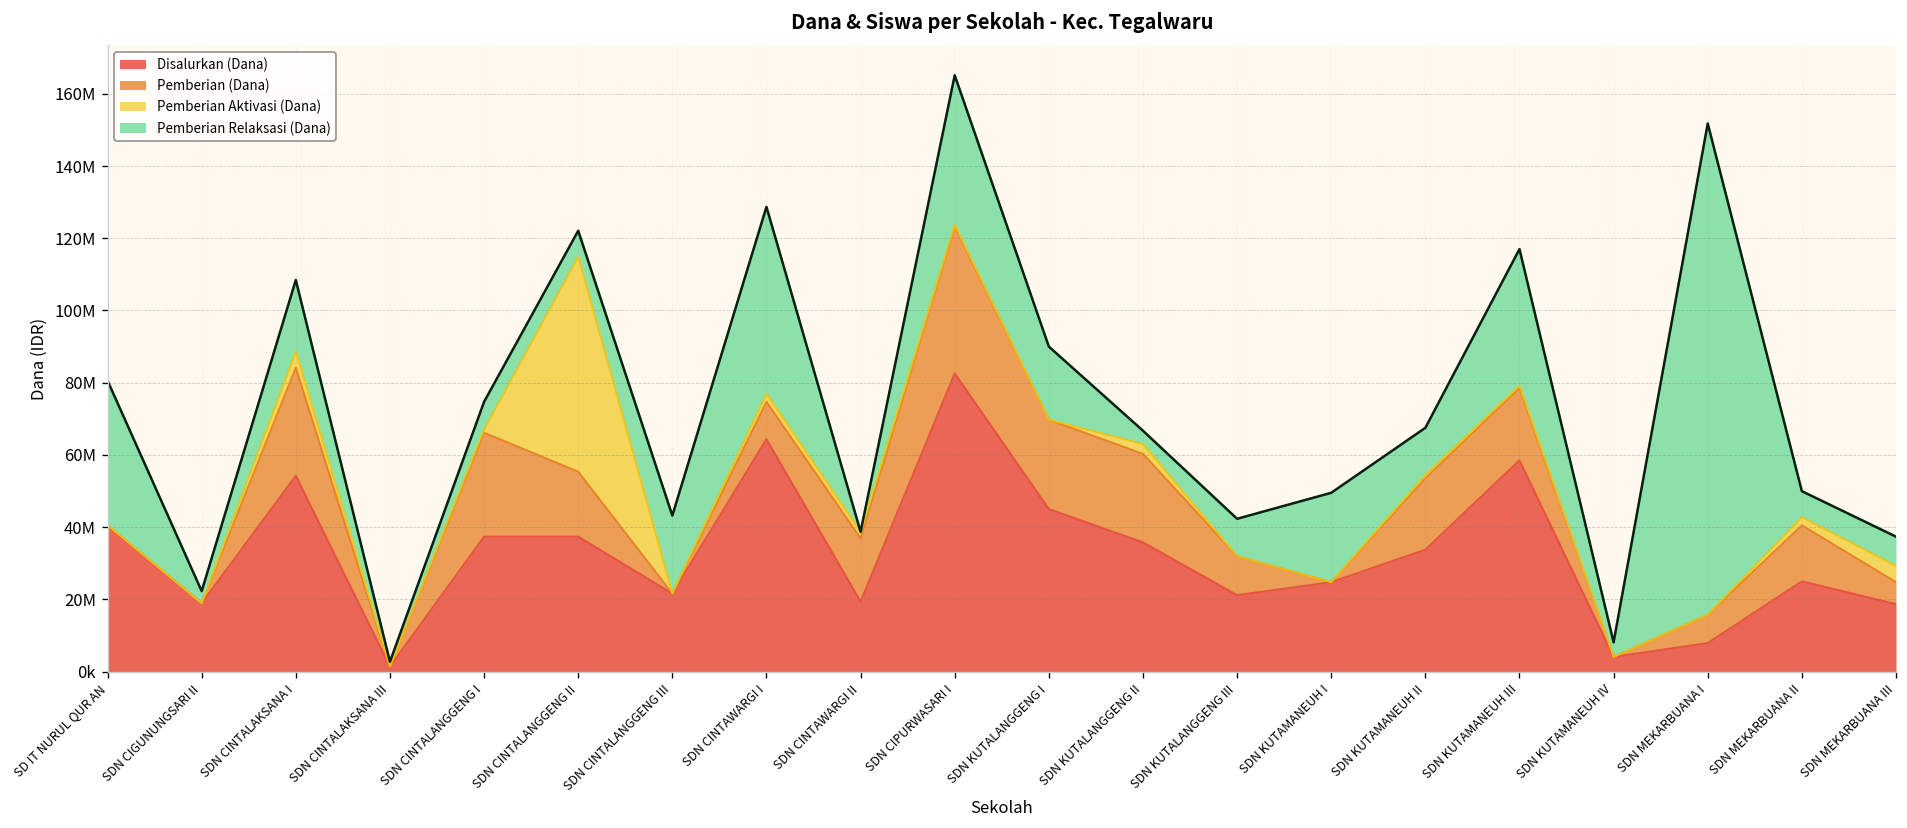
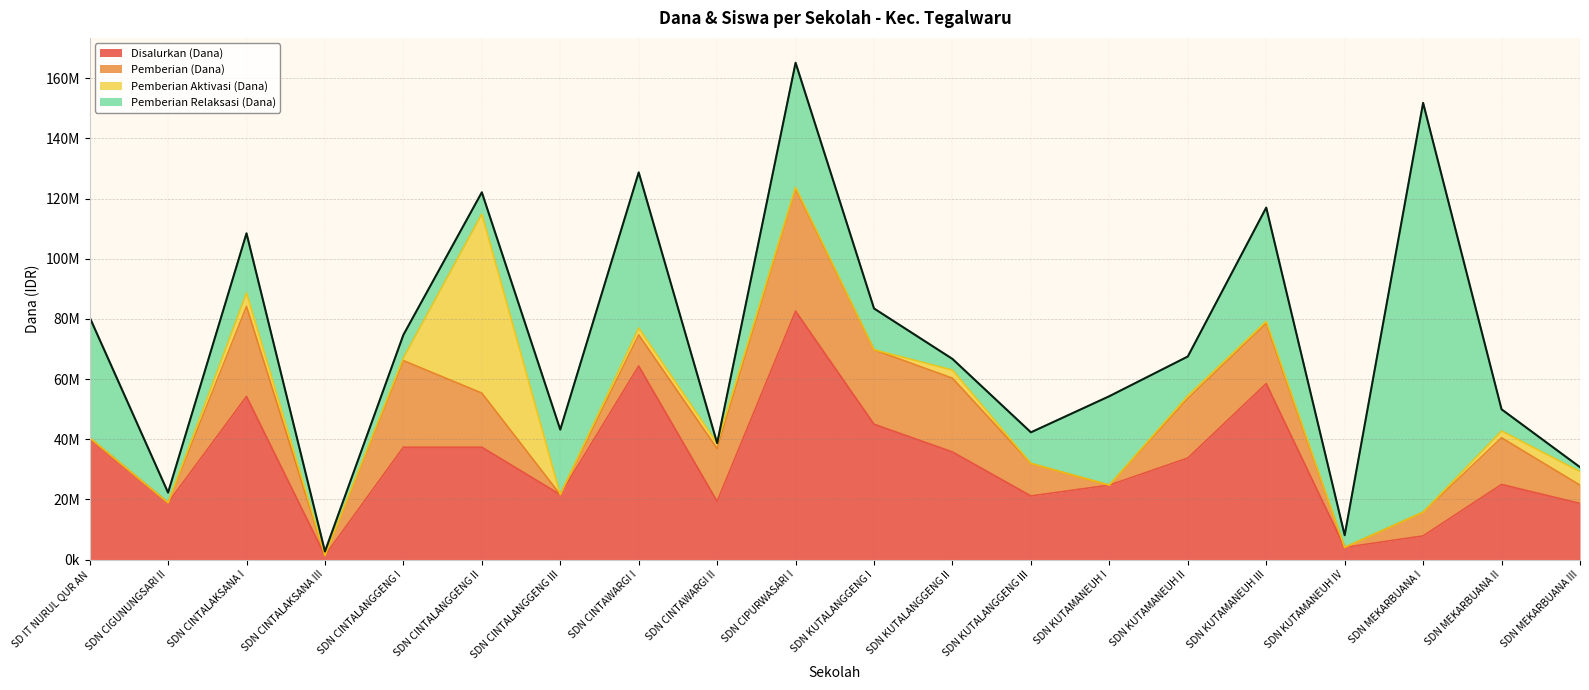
  {
    "Pemberian Aktivasi (Dana)": {
      "SDN CINTALAKSANA I": 5000000,
      "SDN CINTALANGGENG I": 1000000,
      "SDN CINTALANGGENG II": 60000000,
      "SDN CINTAWARGI I": 2000000,
      "SDN KUTALANGGENG II": 3000000,
      "SDN KUTAMANEUH II": 1000000,
      "SDN MEKARBUANA II": 2000000,
      "SDN MEKARBUANA III": 5000000
    },
    "Pemberian Relaksasi (Dana)": {
      "SD IT NURUL QUR AN": 40000000,
      "SDN CIGUNUNGSARI II": 3000000,
      "SDN CINTALAKSANA I": 20000000,
      "SDN CINTALAKSANA III": 1000000,
      "SDN CINTALANGGENG I": 8000000,
      "SDN CINTALANGGENG II": 7000000,
      "SDN CINTALANGGENG III": 22000000,
      "SDN CINTAWARGI I": 52000000,
      "SDN CIPURWASARI I": 41000000,
-     "SDN KUTALANGGENG I": 20000000,
+     "SDN KUTALANGGENG I": 14000000,
      "SDN KUTALANGGENG II": 4000000,
      "SDN KUTALANGGENG III": 10000000,
-     "SDN KUTAMANEUH I": 25000000,
+     "SDN KUTAMANEUH I": 30000000,
      "SDN KUTAMANEUH II": 13000000,
      "SDN KUTAMANEUH III": 38000000,
      "SDN KUTAMANEUH IV": 4000000,
      "SDN MEKARBUANA I": 136000000,
      "SDN MEKARBUANA II": 7000000,
-     "SDN MEKARBUANA III": 8000000
+     "SDN MEKARBUANA III": 1000000
    }
  }
